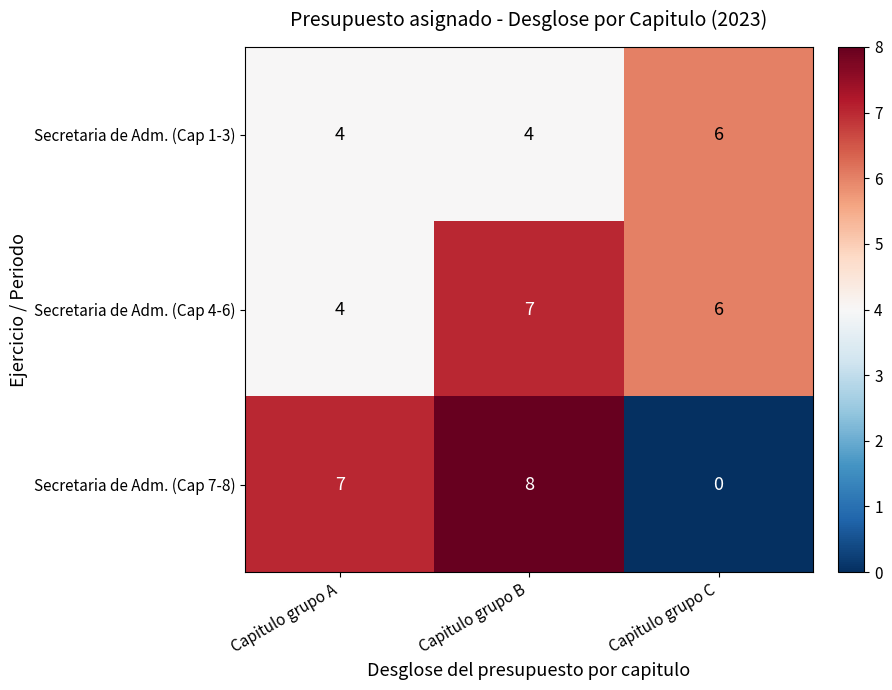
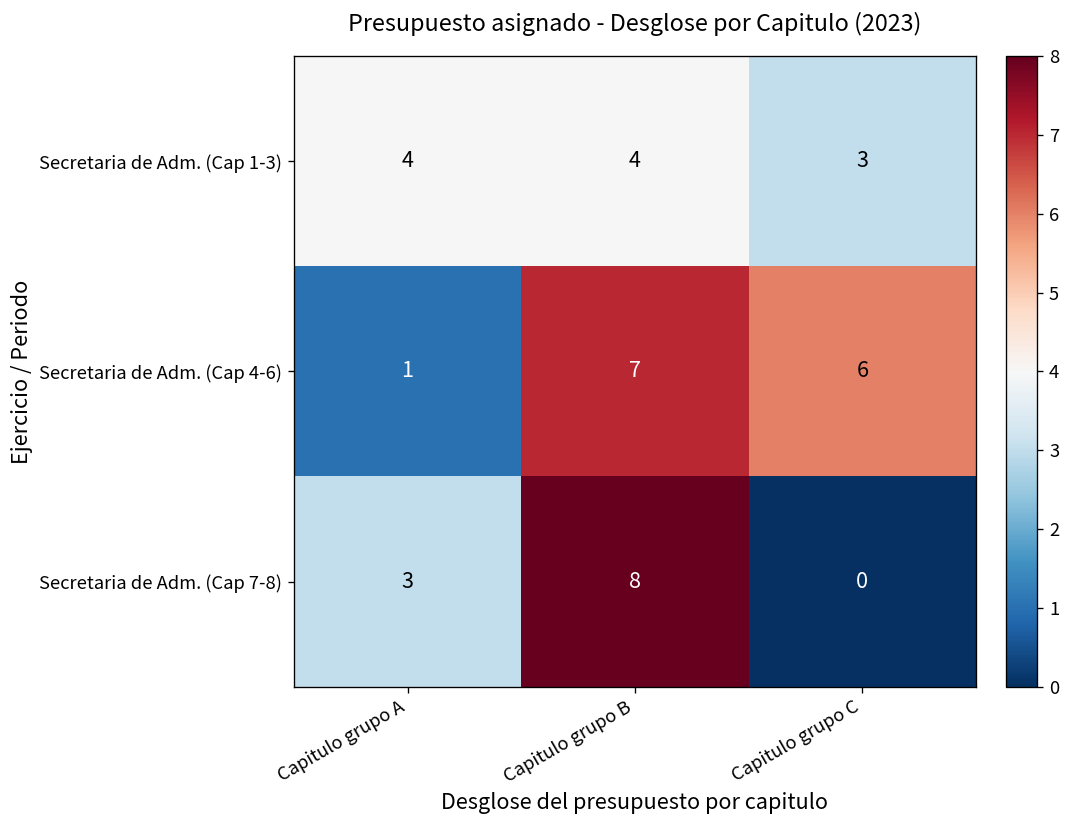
  {
    "Secretaria de Adm. (Cap 1-3)": {
      "Capitulo grupo A": 4,
      "Capitulo grupo B": 4,
-     "Capitulo grupo C": 6
+     "Capitulo grupo C": 3
    },
    "Secretaria de Adm. (Cap 4-6)": {
-     "Capitulo grupo A": 4,
+     "Capitulo grupo A": 1,
      "Capitulo grupo B": 7,
      "Capitulo grupo C": 6
    },
    "Secretaria de Adm. (Cap 7-8)": {
-     "Capitulo grupo A": 7,
+     "Capitulo grupo A": 3,
      "Capitulo grupo B": 8,
      "Capitulo grupo C": 0
    }
  }
